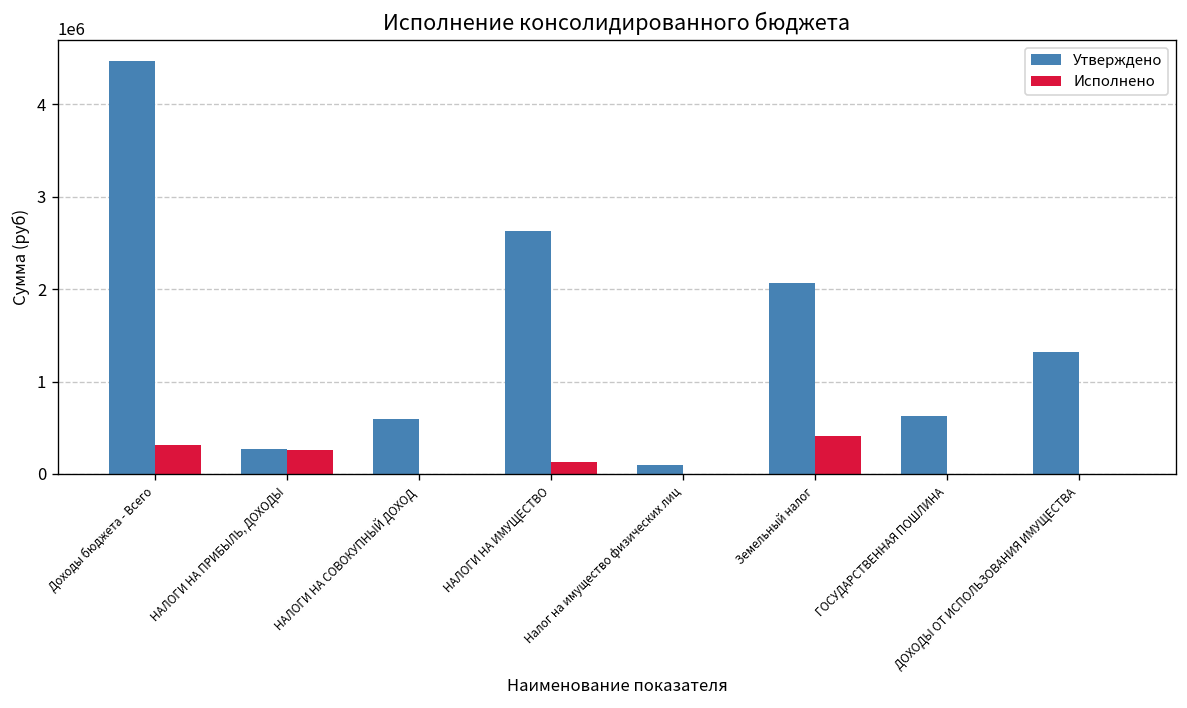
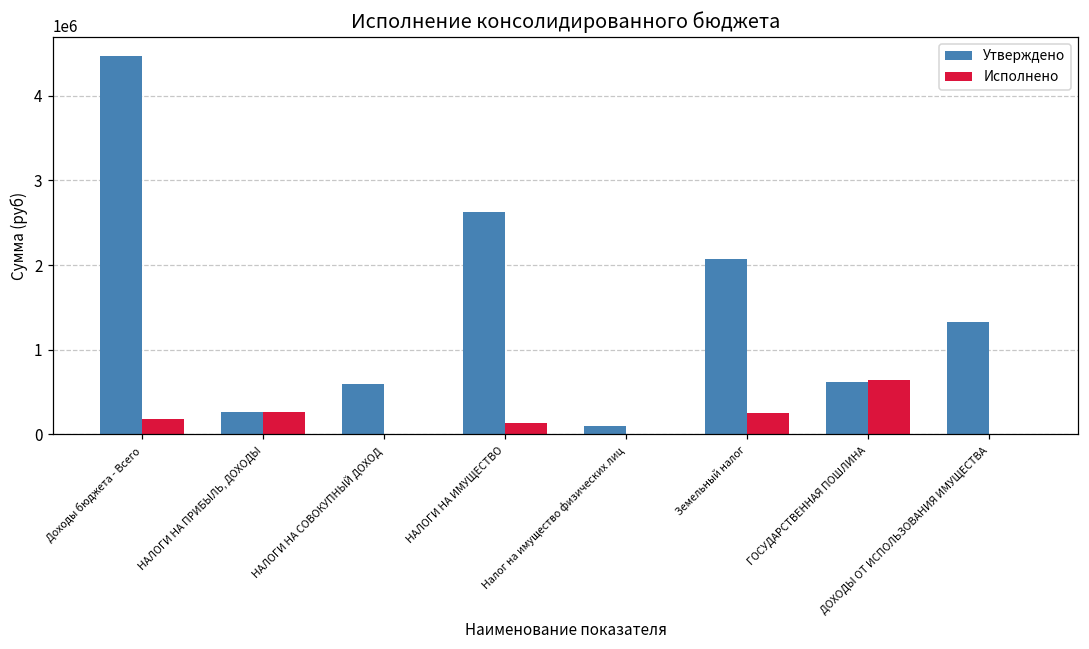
  {
    "Утверждено": {
      "Доходы бюджета - Всего": 4500000,
      "НАЛОГИ НА ПРИБЫЛЬ, ДОХОДЫ": 300000,
      "НАЛОГИ НА СОВОКУПНЫЙ ДОХОД": 600000,
      "НАЛОГИ НА ИМУЩЕСТВО": 2600000,
      "Налог на имущество физических лиц": 100000,
      "Земельный налог": 2100000,
      "ГОСУДАРСТВЕННАЯ ПОШЛИНА": 600000,
      "ДОХОДЫ ОТ ИСПОЛЬЗОВАНИЯ ИМУЩЕСТВА": 1300000
    },
    "Исполнено": {
-     "Доходы бюджета - Всего": 300000,
+     "Доходы бюджета - Всего": 200000,
      "НАЛОГИ НА ПРИБЫЛЬ, ДОХОДЫ": 300000,
      "НАЛОГИ НА ИМУЩЕСТВО": 100000,
-     "Земельный налог": 400000,
-     "ГОСУДАРСТВЕННАЯ ПОШЛИНА": 0,
+     "Земельный налог": 300000,
+     "ГОСУДАРСТВЕННАЯ ПОШЛИНА": 600000,
      "ДОХОДЫ ОТ ИСПОЛЬЗОВАНИЯ ИМУЩЕСТВА": 0
    }
  }
